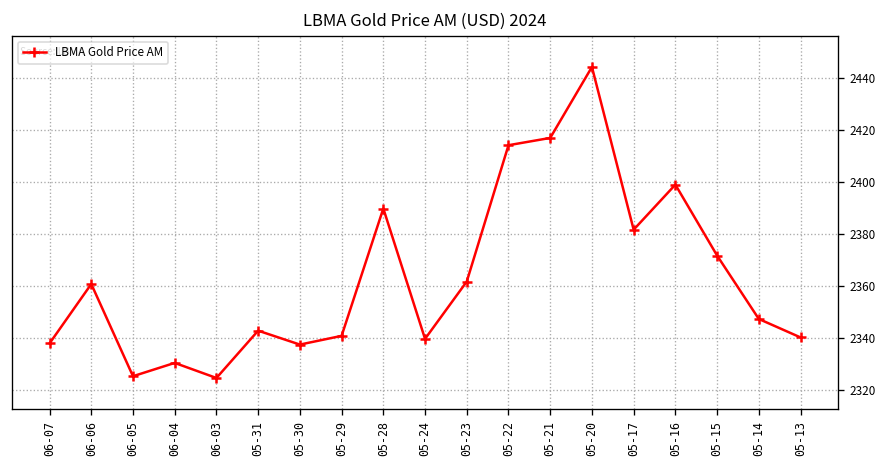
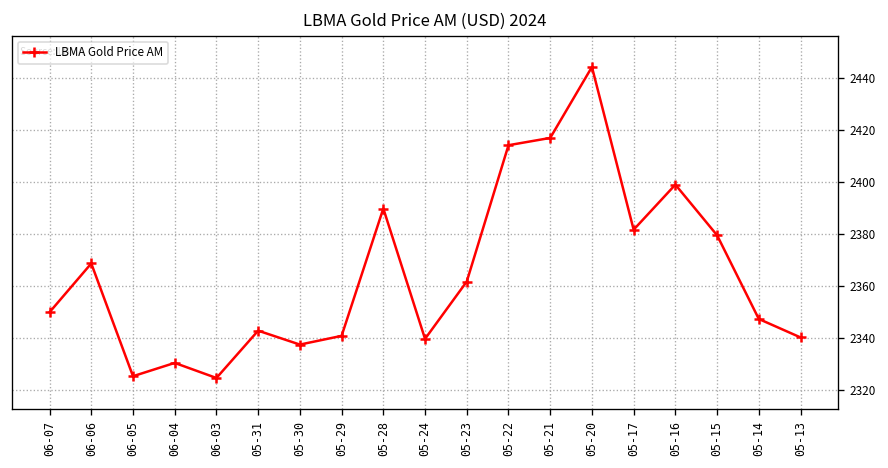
  {
-   "06-07": 2338,
-   "06-06": 2361,
+   "06-07": 2350,
+   "06-06": 2369,
    "06-05": 2325,
    "06-04": 2331,
    "06-03": 2325,
    "05-31": 2343,
    "05-30": 2338,
    "05-29": 2341,
    "05-28": 2390,
    "05-24": 2340,
    "05-23": 2362,
    "05-22": 2414,
    "05-21": 2417,
    "05-20": 2444,
    "05-17": 2382,
    "05-16": 2399,
-   "05-15": 2372,
+   "05-15": 2380,
    "05-14": 2347,
    "05-13": 2340
  }
